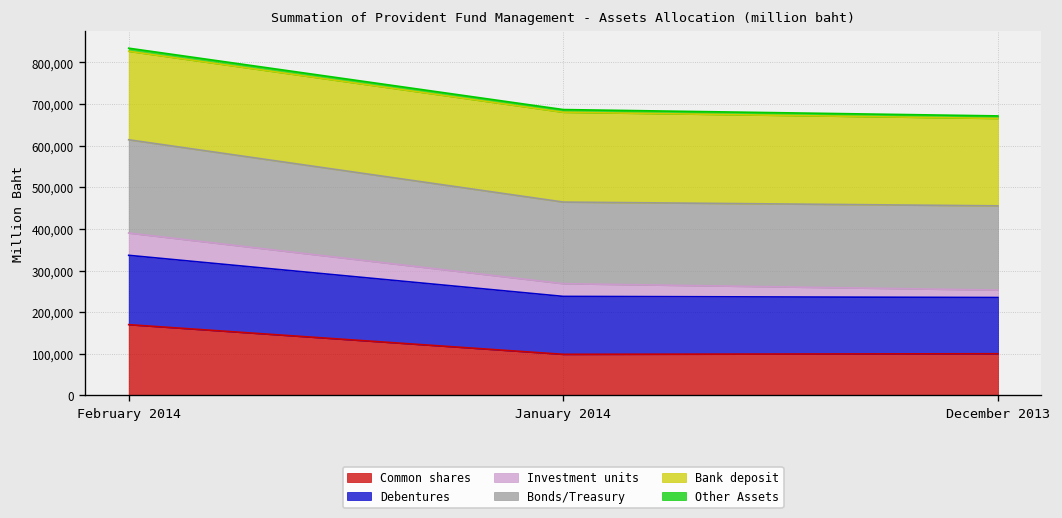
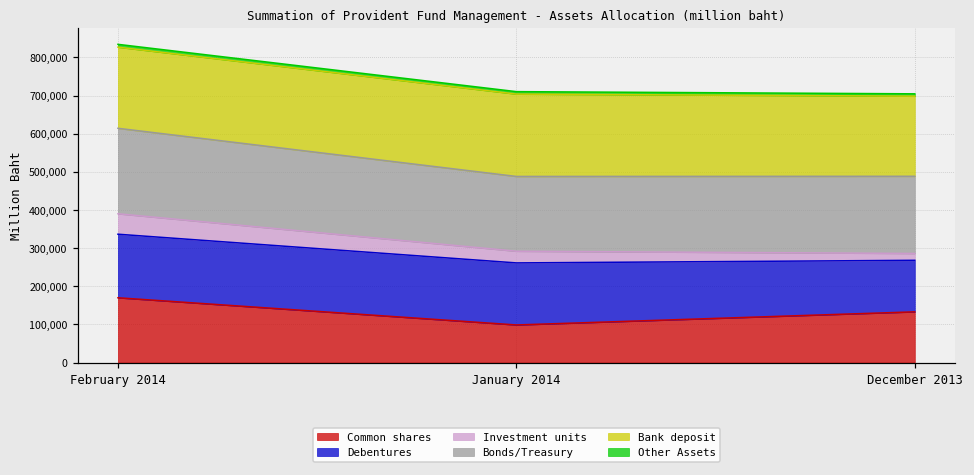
  {
    "Common shares": {
      "February 2014": "170,000",
      "January 2014": "100,000",
-     "December 2013": "100,000"
+     "December 2013": "130,000"
    },
    "Debentures": {
      "February 2014": "170,000",
-     "January 2014": "140,000",
+     "January 2014": "160,000",
      "December 2013": "140,000"
    },
    "Investment units": {
      "February 2014": "50,000",
      "January 2014": "30,000",
      "December 2013": "20,000"
    },
    "Bonds/Treasury": {
      "February 2014": "220,000",
      "January 2014": "200,000",
      "December 2013": "200,000"
    },
    "Bank deposit": {
      "February 2014": "210,000"
    },
    "Other Assets": {
      "February 2014": "10,000"
    }
  }
